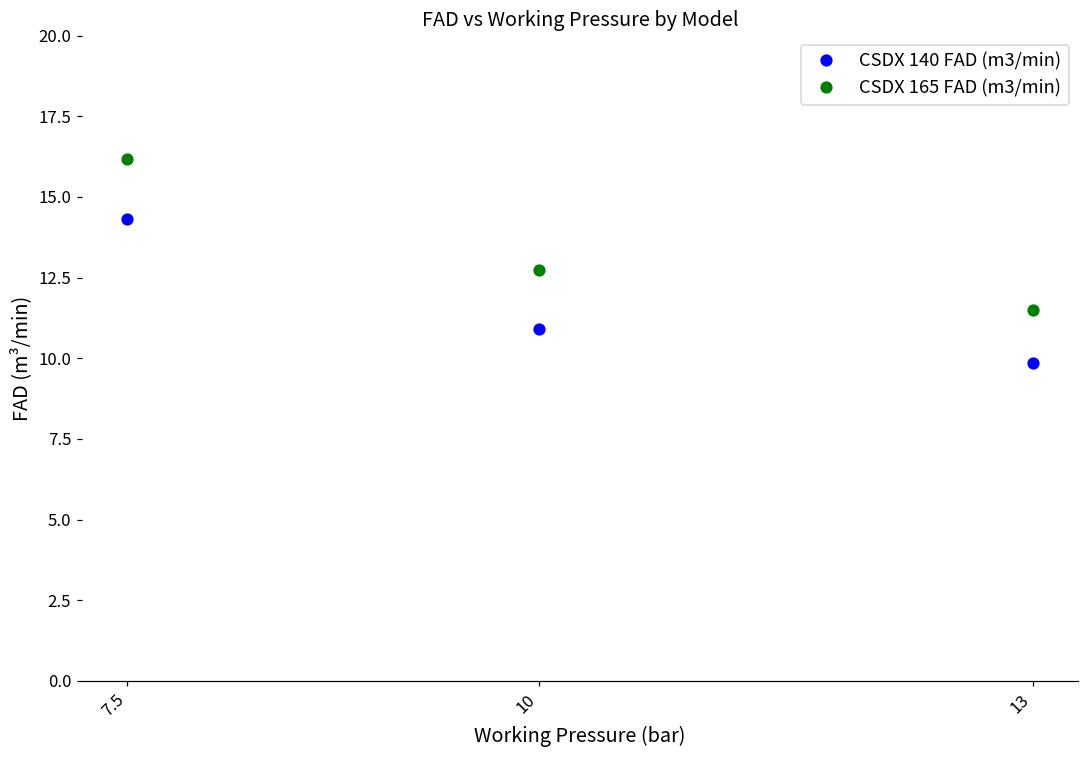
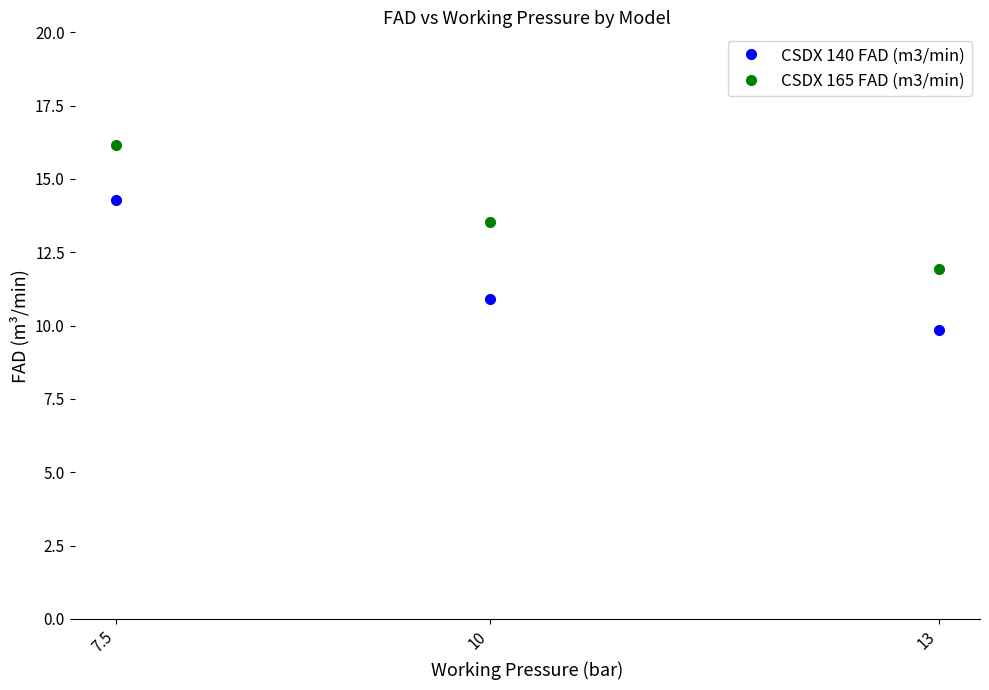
  {
    "CSDX 140 FAD (m3/min)": {
      "7.5": 14.3,
      "10": 10.9,
      "13": 9.9
    },
    "CSDX 165 FAD (m3/min)": {
      "7.5": 16.2,
-     "10": 12.7,
-     "13": 11.5
+     "10": 13.5,
+     "13": 11.9
    }
  }
